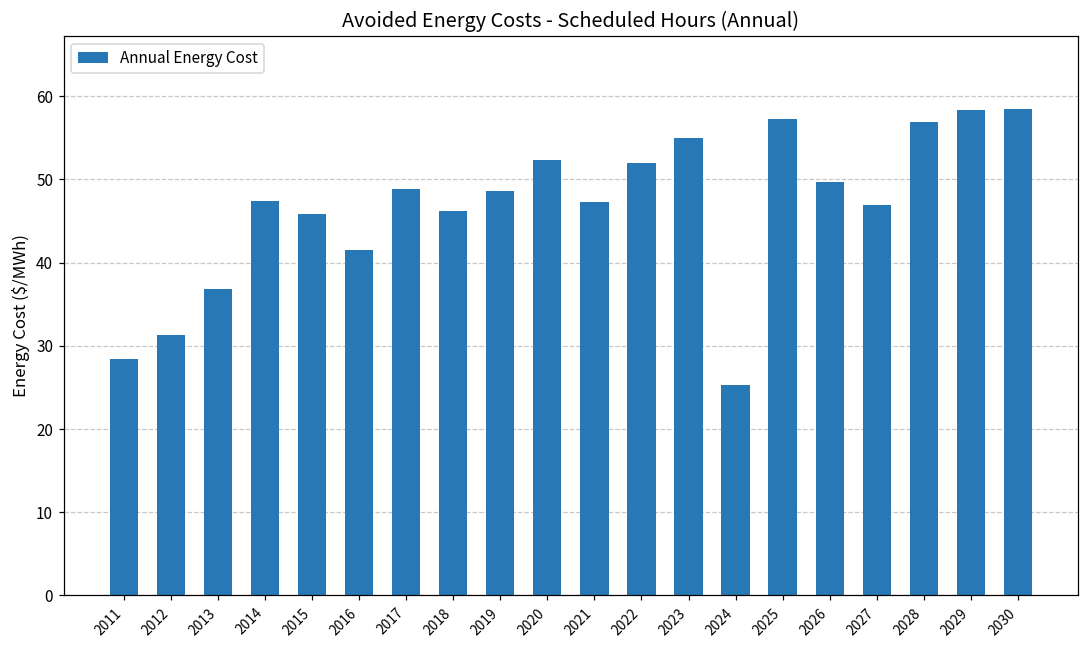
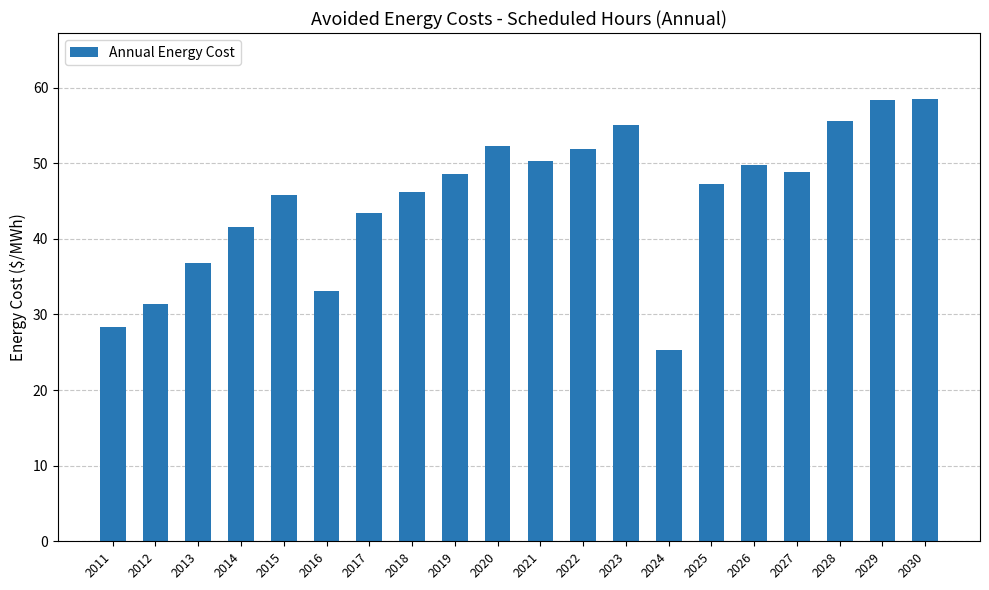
  {
    "2011": 28,
    "2012": 31,
    "2013": 37,
-   "2014": 47,
+   "2014": 42,
    "2015": 46,
-   "2016": 42,
-   "2017": 49,
+   "2016": 33,
+   "2017": 43,
    "2018": 46,
    "2019": 49,
    "2020": 52,
-   "2021": 47,
+   "2021": 50,
    "2022": 52,
    "2023": 55,
    "2024": 25,
-   "2025": 57,
+   "2025": 47,
    "2026": 50,
-   "2027": 47,
-   "2028": 57,
+   "2027": 49,
+   "2028": 56,
    "2029": 58,
    "2030": 58
  }
